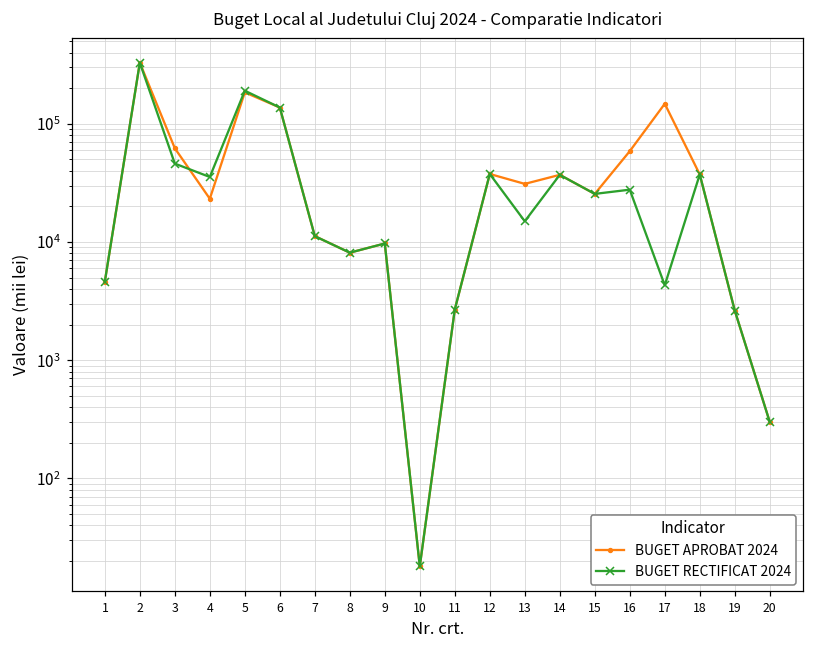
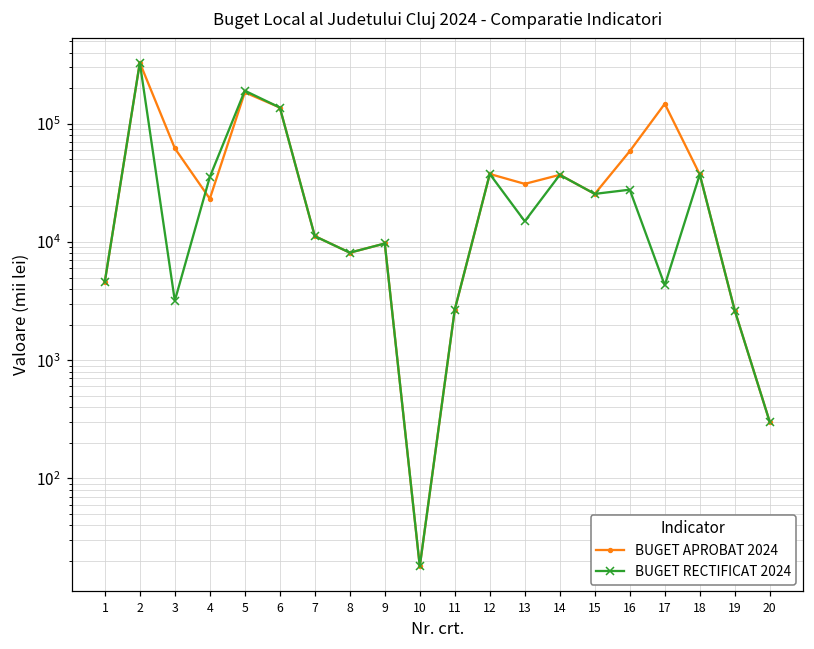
  {
    "BUGET APROBAT 2024": {
      "3": 60000,
      "4": 23000,
      "13": 31000,
      "16": 60000,
      "17": 150000
    },
    "BUGET RECTIFICAT 2024": {
-     "3": 46000,
+     "3": 3200,
      "4": 35000,
      "13": 15000,
      "16": 28000,
      "17": 4300
    }
  }
